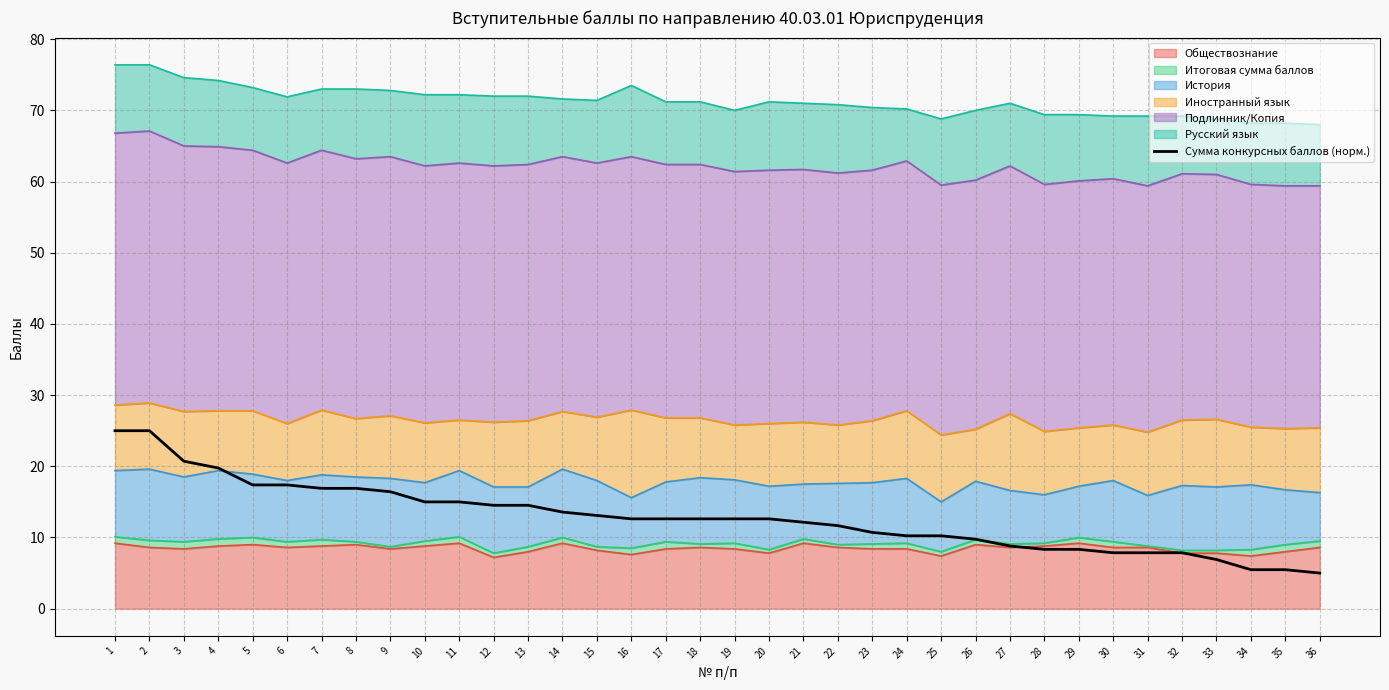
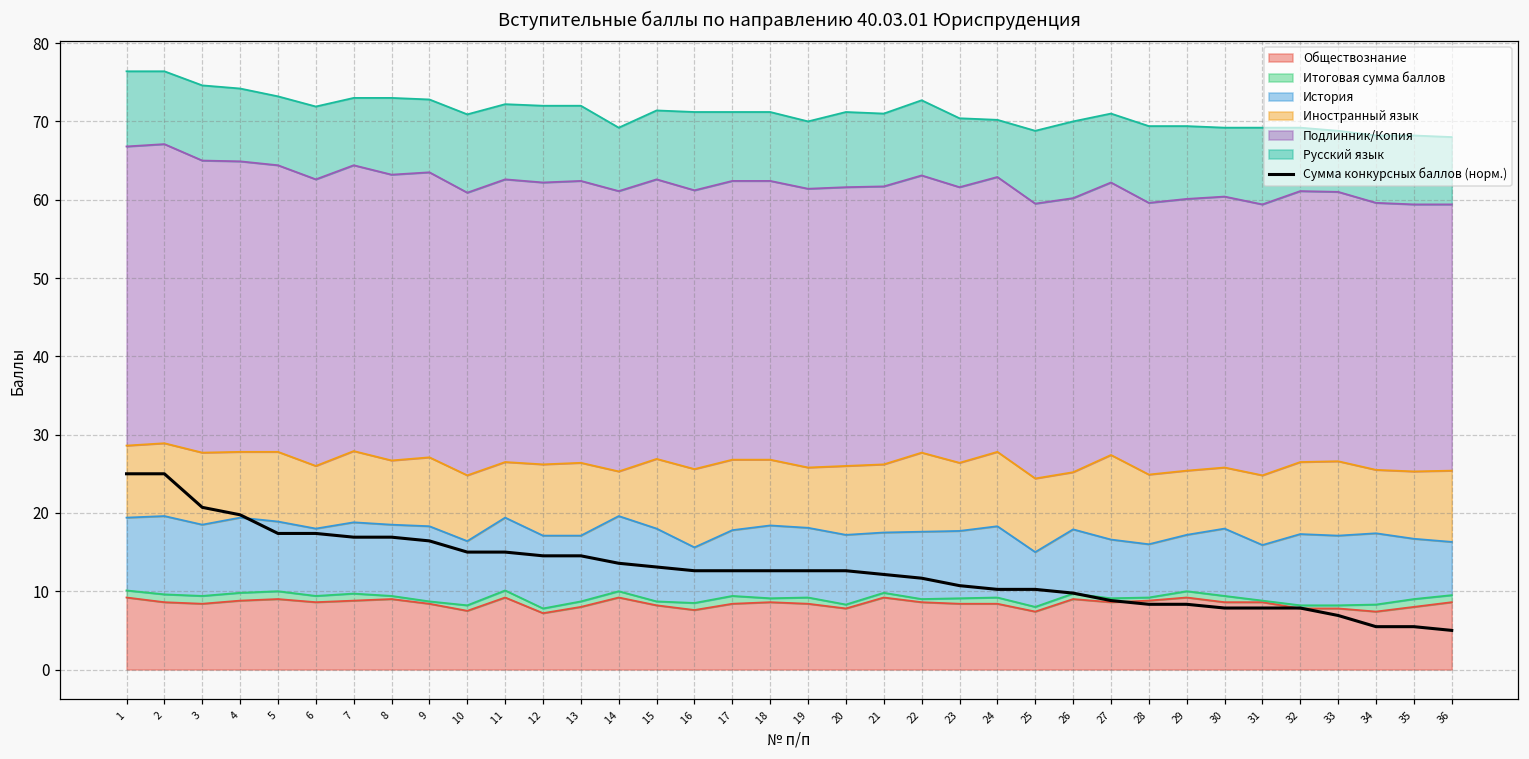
  {
    "Обществознание": {
      "1": 9,
      "2": 9,
      "3": 8,
      "4": 9,
      "5": 9,
      "6": 9,
      "7": 9,
      "8": 9,
-     "10": 9,
+     "10": 8,
      "11": 9,
      "12": 7,
      "13": 8,
      "14": 9,
      "15": 8,
      "16": 8,
      "17": 8,
      "18": 9,
      "19": 8,
      "20": 8,
      "21": 9,
      "22": 9,
      "23": 8,
      "24": 8,
      "25": 7,
      "26": 9,
      "28": 9,
      "29": 9,
      "30": 9,
      "33": 8,
      "34": 7,
      "35": 8,
      "36": 9
    },
    "Иностранный язык": {
      "1": 9,
      "2": 9,
      "3": 9,
      "4": 8,
      "5": 9,
      "6": 8,
      "7": 9,
      "8": 8,
      "9": 9,
      "10": 8,
      "11": 7,
      "12": 9,
      "13": 9,
-     "14": 8,
+     "14": 6,
      "15": 9,
-     "16": 12,
+     "16": 10,
      "17": 9,
      "18": 8,
      "19": 8,
      "20": 9,
      "21": 9,
-     "22": 8,
+     "22": 10,
      "23": 9,
      "24": 10,
      "25": 9,
      "26": 7,
      "27": 11,
      "28": 9,
      "29": 8,
      "30": 8,
      "31": 9,
      "32": 9,
      "33": 10,
      "34": 8,
      "35": 9,
      "36": 9
    },
    "Подлинник/Копия": {
      "1": 38,
      "2": 38,
      "3": 37,
      "4": 37,
      "5": 37,
      "6": 37,
      "7": 37,
      "8": 37,
      "9": 36,
      "10": 36,
      "11": 36,
      "12": 36,
      "13": 36,
      "14": 36,
      "15": 36,
      "16": 36,
      "17": 36,
      "18": 36,
      "19": 36,
      "20": 36,
      "21": 36,
      "22": 35,
      "23": 35,
      "24": 35,
      "25": 35,
      "26": 35,
      "27": 35,
      "28": 35,
      "29": 35,
      "30": 35,
      "31": 35,
      "32": 35,
      "33": 34,
      "34": 34,
      "35": 34,
      "36": 34
    },
    "Сумма конкурсных баллов (норм.)": {
      "1": 25,
      "2": 25,
      "3": 21,
      "4": 20,
      "5": 17,
      "6": 17,
      "7": 17,
      "8": 17,
      "9": 16,
      "10": 15,
      "11": 15,
      "12": 15,
      "13": 15,
      "14": 14,
      "15": 13,
      "16": 13,
      "17": 13,
      "18": 13,
      "19": 13,
      "20": 13,
      "21": 12,
      "22": 12,
      "23": 11,
      "24": 10,
      "25": 10,
      "28": 8,
      "29": 8,
      "30": 8,
      "31": 8,
      "33": 7,
      "34": 5,
      "35": 5,
      "36": 5
    }
  }
